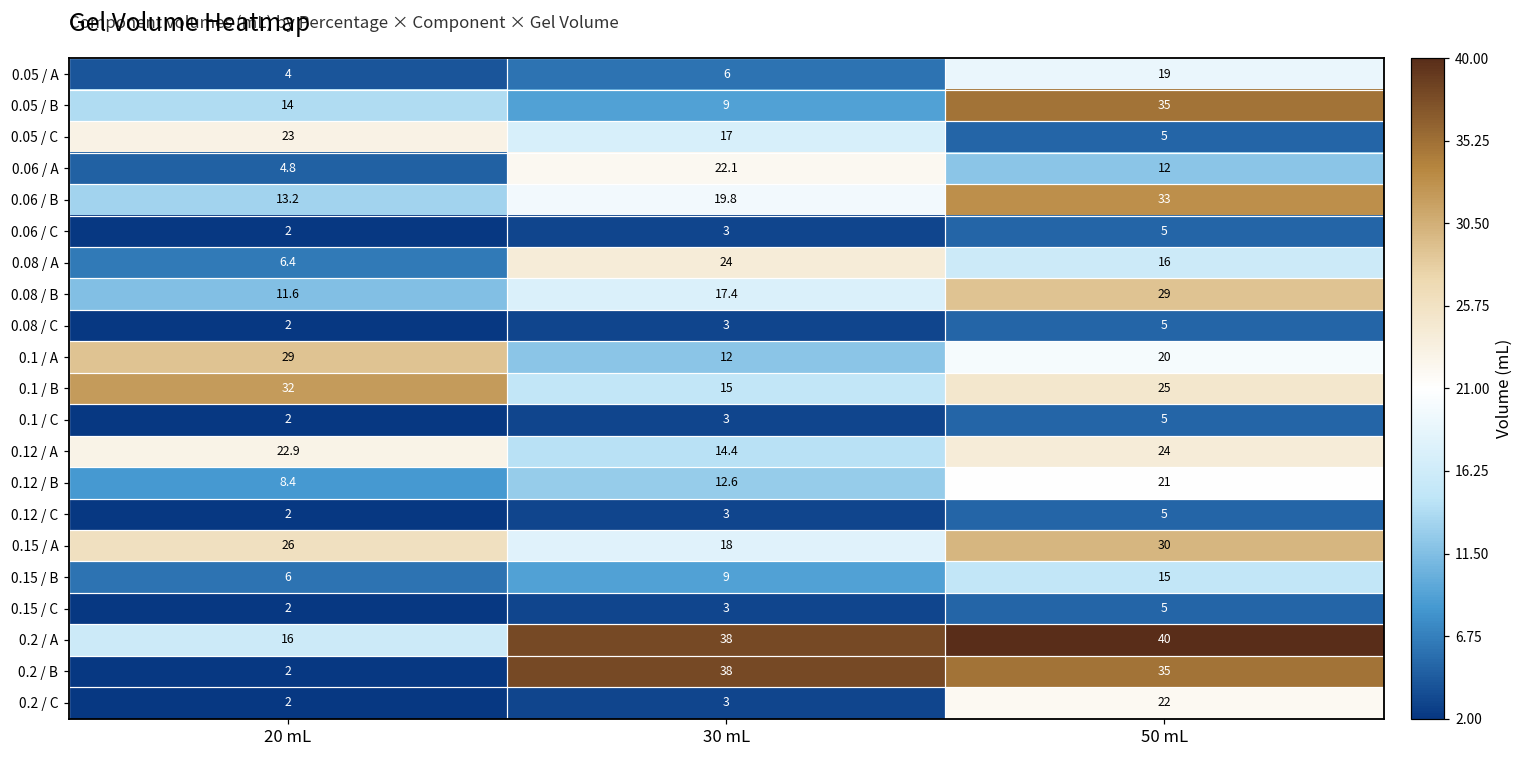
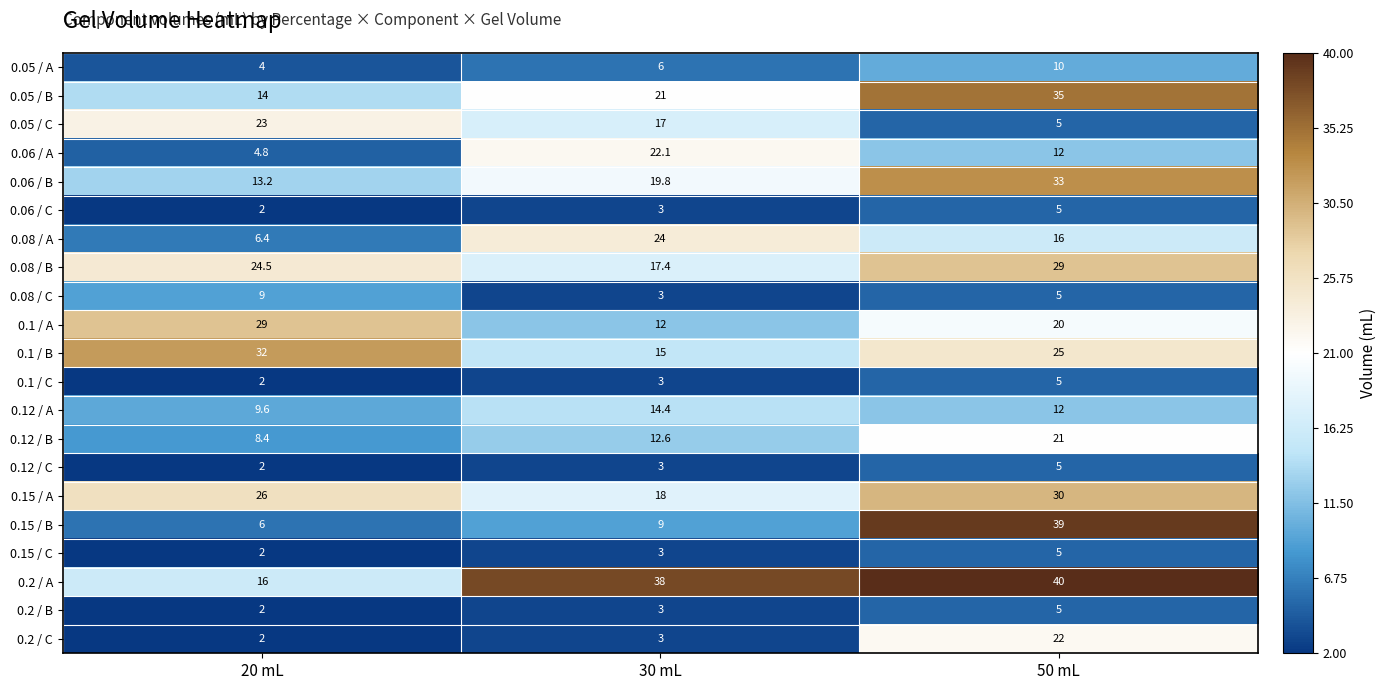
  {
    "0.05 / A": {
      "20 mL": 4,
      "30 mL": 6,
-     "50 mL": 19
+     "50 mL": 10
    },
    "0.05 / B": {
      "20 mL": 14,
-     "30 mL": 9,
+     "30 mL": 21,
      "50 mL": 35
    },
    "0.05 / C": {
      "20 mL": 23,
      "30 mL": 17,
      "50 mL": 5
    },
    "0.06 / A": {
      "20 mL": 4.8,
      "30 mL": 22.1,
      "50 mL": 12
    },
    "0.06 / B": {
      "20 mL": 13.2,
      "30 mL": 19.8,
      "50 mL": 33
    },
    "0.06 / C": {
      "20 mL": 2,
      "30 mL": 3,
      "50 mL": 5
    },
    "0.08 / A": {
      "20 mL": 6.4,
      "30 mL": 24,
      "50 mL": 16
    },
    "0.08 / B": {
-     "20 mL": 11.6,
+     "20 mL": 24.5,
      "30 mL": 17.4,
      "50 mL": 29
    },
    "0.08 / C": {
-     "20 mL": 2,
+     "20 mL": 9,
      "30 mL": 3,
      "50 mL": 5
    },
    "0.1 / A": {
      "20 mL": 29,
      "30 mL": 12,
      "50 mL": 20
    },
    "0.1 / B": {
      "20 mL": 32,
      "30 mL": 15,
      "50 mL": 25
    },
    "0.1 / C": {
      "20 mL": 2,
      "30 mL": 3,
      "50 mL": 5
    },
    "0.12 / A": {
-     "20 mL": 22.9,
+     "20 mL": 9.6,
      "30 mL": 14.4,
-     "50 mL": 24
+     "50 mL": 12
    },
    "0.12 / B": {
      "20 mL": 8.4,
      "30 mL": 12.6,
      "50 mL": 21
    },
    "0.12 / C": {
      "20 mL": 2,
      "30 mL": 3,
      "50 mL": 5
    },
    "0.15 / A": {
      "20 mL": 26,
      "30 mL": 18,
      "50 mL": 30
    },
    "0.15 / B": {
      "20 mL": 6,
      "30 mL": 9,
-     "50 mL": 15
+     "50 mL": 39
    },
    "0.15 / C": {
      "20 mL": 2,
      "30 mL": 3,
      "50 mL": 5
    },
    "0.2 / A": {
      "20 mL": 16,
      "30 mL": 38,
      "50 mL": 40
    },
    "0.2 / B": {
      "20 mL": 2,
-     "30 mL": 38,
-     "50 mL": 35
+     "30 mL": 3,
+     "50 mL": 5
    },
    "0.2 / C": {
      "20 mL": 2,
      "30 mL": 3,
      "50 mL": 22
    }
  }
